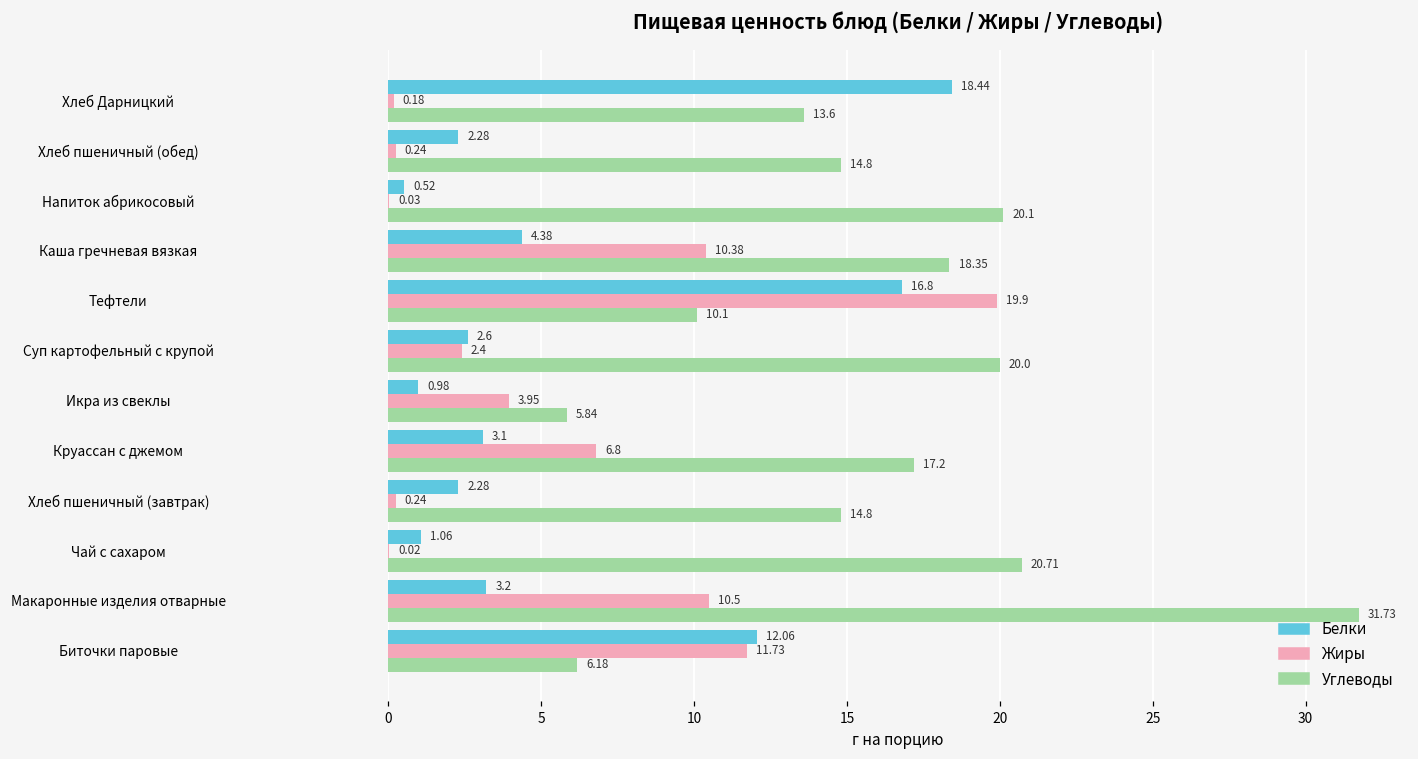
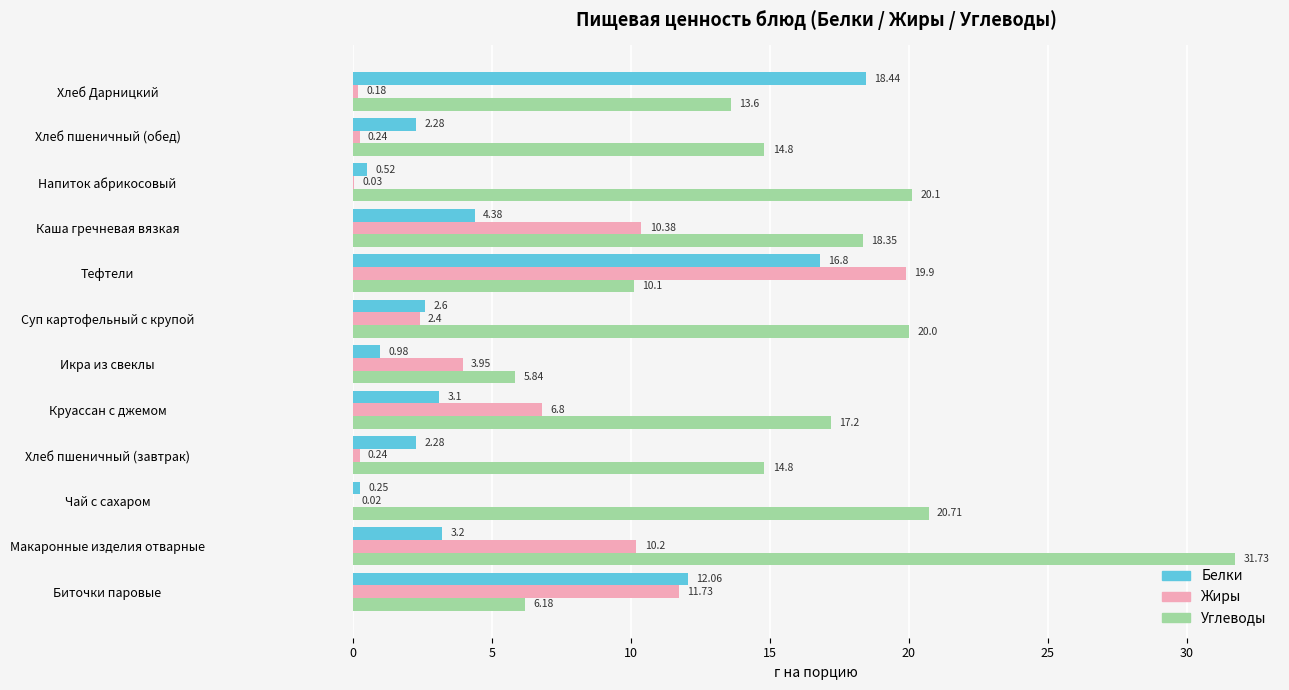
  {
    "Белки": {
      "Хлеб Дарницкий": 18.44,
      "Хлеб пшеничный (обед)": 2.28,
      "Напиток абрикосовый": 0.52,
      "Каша гречневая вязкая": 4.38,
      "Тефтели": 16.8,
      "Суп картофельный с крупой": 2.6,
      "Икра из свеклы": 0.98,
      "Круассан с джемом": 3.1,
      "Хлеб пшеничный (завтрак)": 2.28,
-     "Чай с сахаром": 1.06,
+     "Чай с сахаром": 0.25,
      "Макаронные изделия отварные": 3.2,
      "Биточки паровые": 12.06
    },
    "Жиры": {
      "Хлеб Дарницкий": 0.18,
      "Хлеб пшеничный (обед)": 0.24,
      "Напиток абрикосовый": 0.03,
      "Каша гречневая вязкая": 10.38,
      "Тефтели": 19.9,
      "Суп картофельный с крупой": 2.4,
      "Икра из свеклы": 3.95,
      "Круассан с джемом": 6.8,
      "Хлеб пшеничный (завтрак)": 0.24,
      "Чай с сахаром": 0.02,
-     "Макаронные изделия отварные": 10.5,
+     "Макаронные изделия отварные": 10.2,
      "Биточки паровые": 11.73
    },
    "Углеводы": {
      "Хлеб Дарницкий": 13.6,
      "Хлеб пшеничный (обед)": 14.8,
      "Напиток абрикосовый": 20.1,
      "Каша гречневая вязкая": 18.35,
      "Тефтели": 10.1,
      "Суп картофельный с крупой": 20.0,
      "Икра из свеклы": 5.84,
      "Круассан с джемом": 17.2,
      "Хлеб пшеничный (завтрак)": 14.8,
      "Чай с сахаром": 20.71,
      "Макаронные изделия отварные": 31.73,
      "Биточки паровые": 6.18
    }
  }
